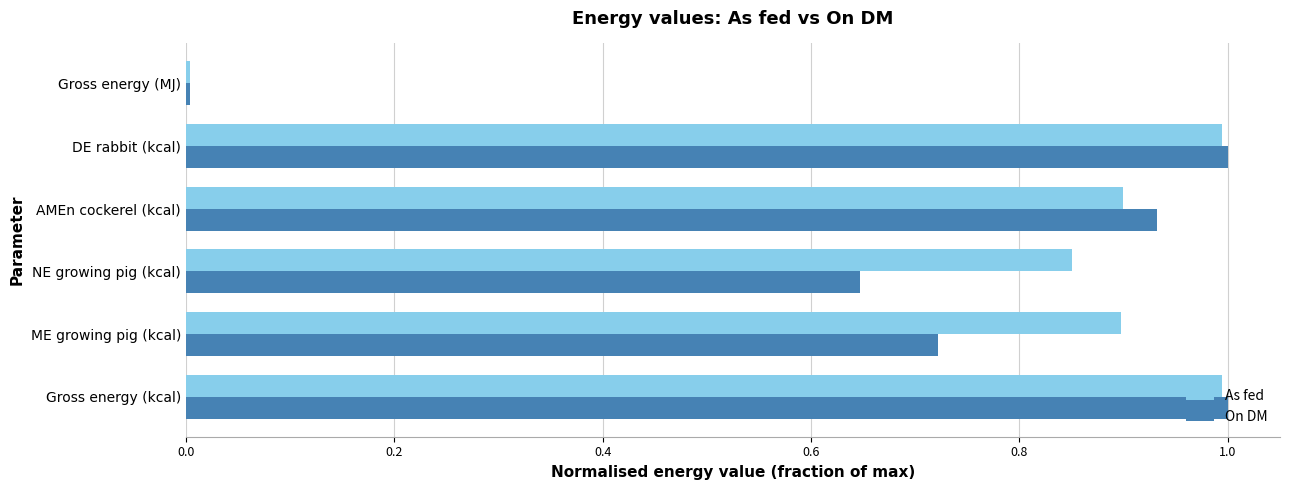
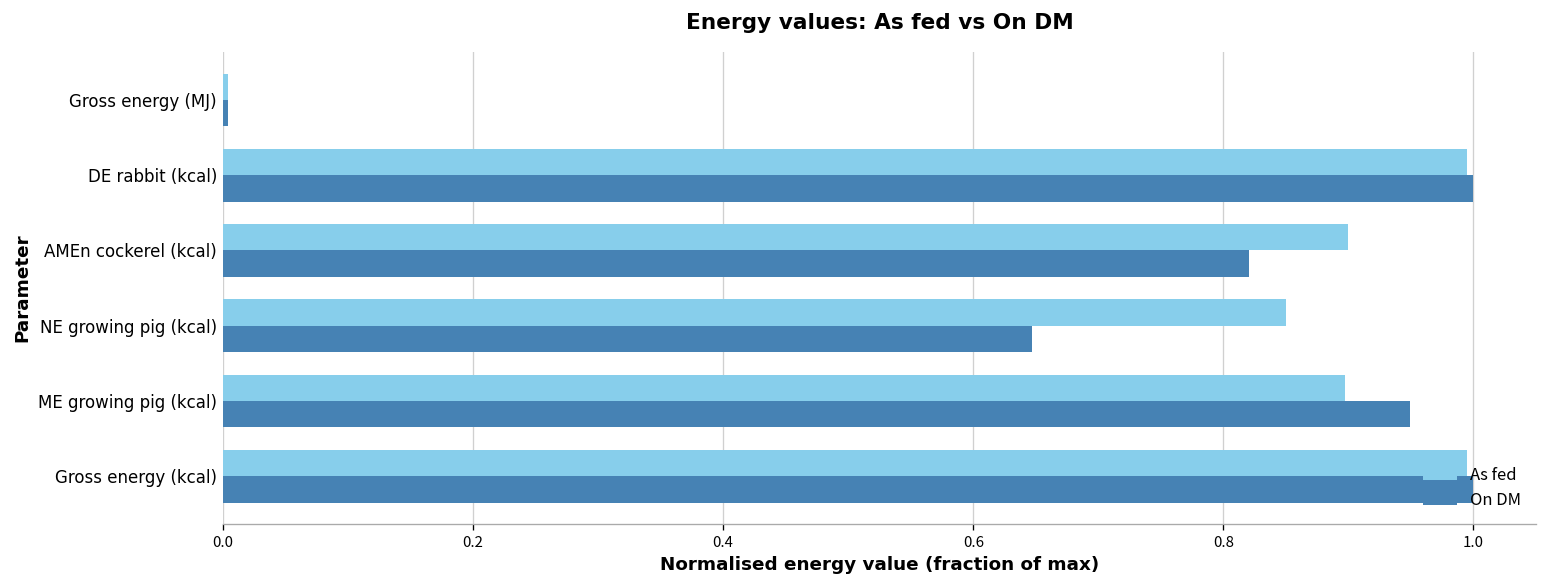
  {
    "As fed": {
      "Gross energy (MJ)": 0.004,
      "DE rabbit (kcal)": 0.995,
      "AMEn cockerel (kcal)": 0.899,
      "NE growing pig (kcal)": 0.850,
      "ME growing pig (kcal)": 0.897,
      "Gross energy (kcal)": 0.995
    },
    "On DM": {
      "Gross energy (MJ)": 0.004,
      "DE rabbit (kcal)": 1.000,
-     "AMEn cockerel (kcal)": 0.932,
+     "AMEn cockerel (kcal)": 0.820,
      "NE growing pig (kcal)": 0.647,
-     "ME growing pig (kcal)": 0.722,
+     "ME growing pig (kcal)": 0.949,
      "Gross energy (kcal)": 1.000
    }
  }
